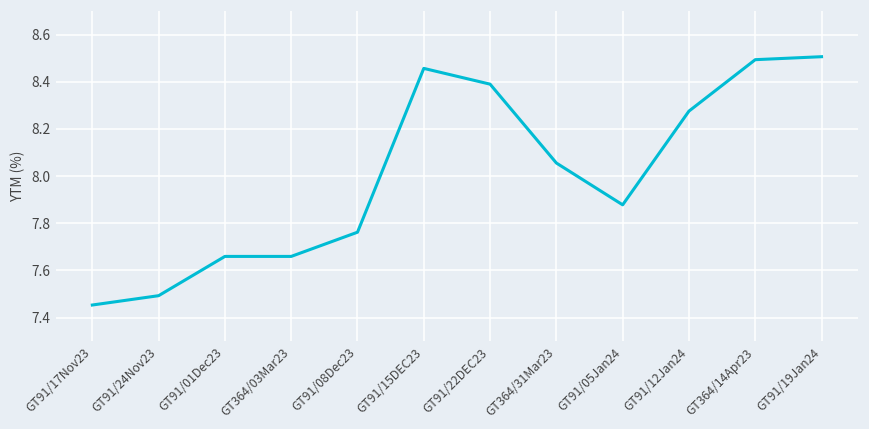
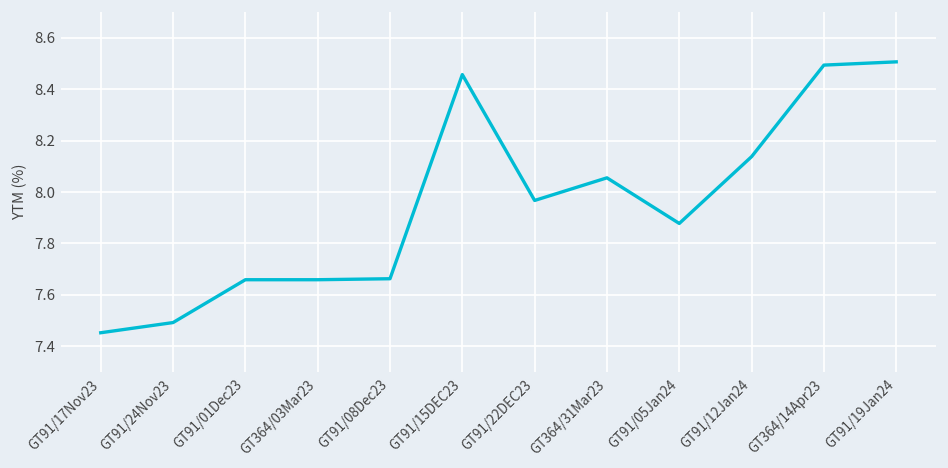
  {
    "GT91/17Nov23": 7.45,
    "GT91/24Nov23": 7.49,
    "GT91/01Dec23": 7.66,
    "GT364/03Mar23": 7.66,
-   "GT91/08Dec23": 7.76,
+   "GT91/08Dec23": 7.66,
    "GT91/15DEC23": 8.46,
-   "GT91/22DEC23": 8.39,
+   "GT91/22DEC23": 7.97,
    "GT364/31Mar23": 8.06,
    "GT91/05Jan24": 7.88,
-   "GT91/12Jan24": 8.28,
+   "GT91/12Jan24": 8.14,
    "GT364/14Apr23": 8.49,
    "GT91/19Jan24": 8.51
  }
